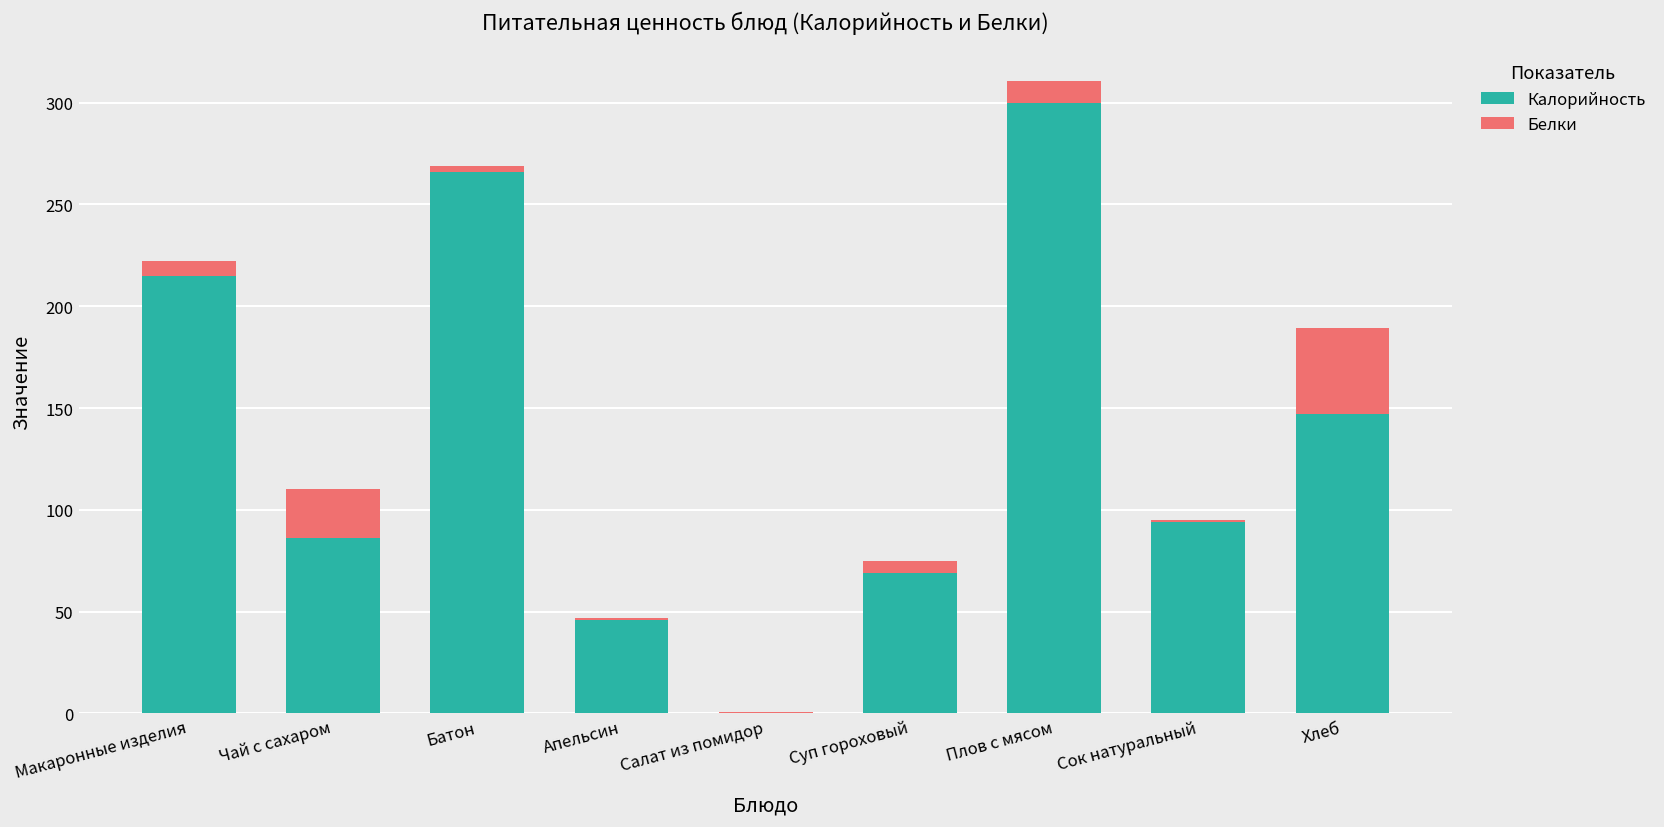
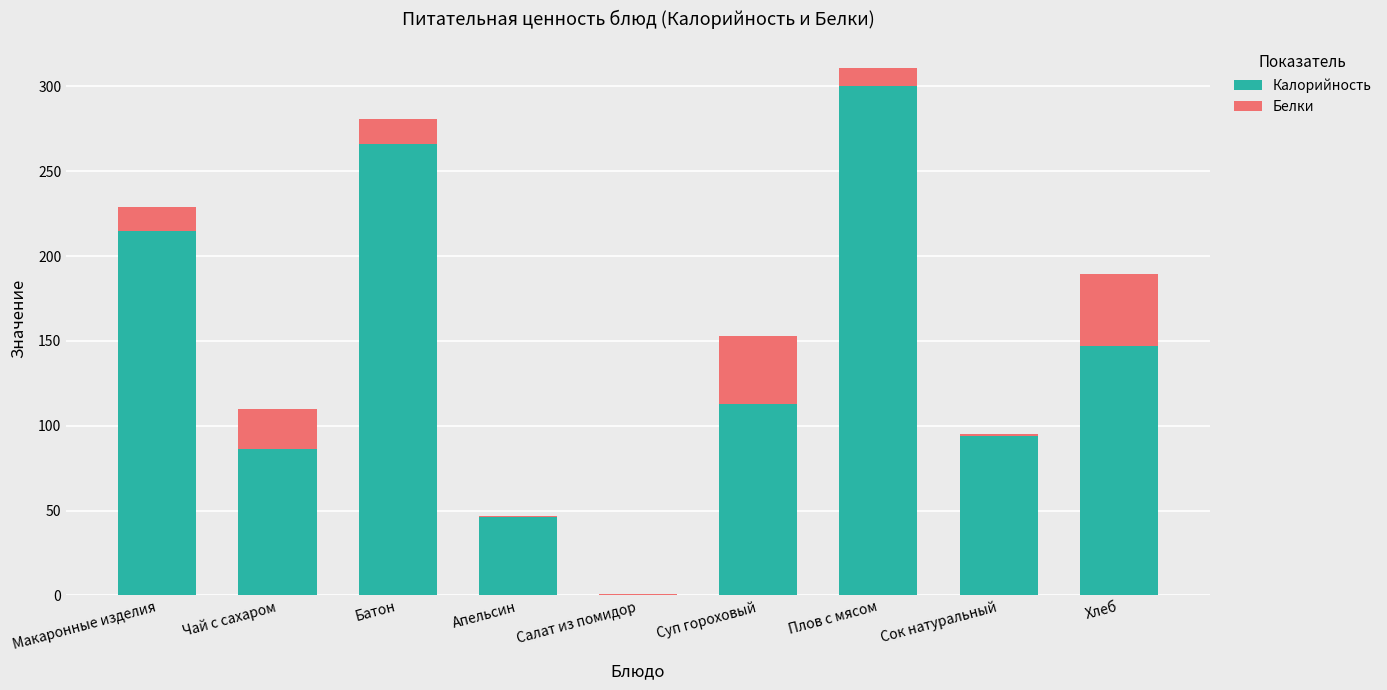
  {
    "Калорийность": {
      "Макаронные изделия": 215,
      "Чай с сахаром": 86,
      "Батон": 266,
      "Апельсин": 46,
      "Салат из помидор": 0,
-     "Суп гороховый": 69,
+     "Суп гороховый": 113,
      "Плов с мясом": 300,
      "Сок натуральный": 94,
      "Хлеб": 147
    },
    "Белки": {
-     "Макаронные изделия": 7,
+     "Макаронные изделия": 14,
      "Чай с сахаром": 24,
-     "Батон": 3,
-     "Суп гороховый": 6,
+     "Батон": 15,
+     "Суп гороховый": 40,
      "Плов с мясом": 11,
      "Хлеб": 42
    }
  }
